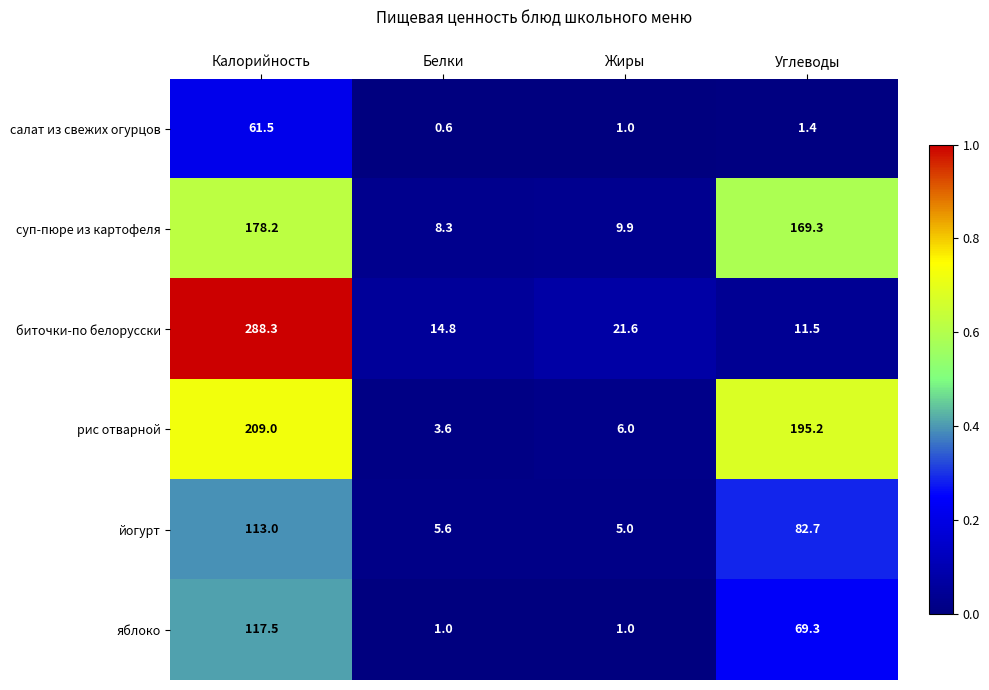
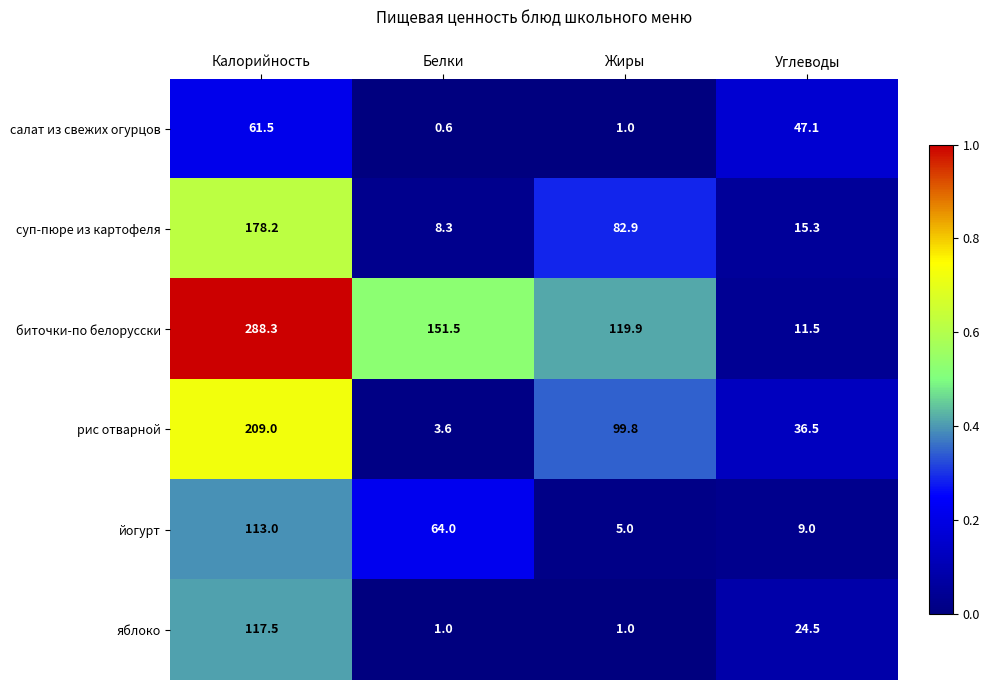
  {
    "салат из свежих огурцов": {
      "Калорийность": 61.5,
      "Белки": 0.6,
      "Жиры": 1.0,
-     "Углеводы": 1.4
+     "Углеводы": 47.1
    },
    "суп-пюре из картофеля": {
      "Калорийность": 178.2,
      "Белки": 8.3,
-     "Жиры": 9.9,
-     "Углеводы": 169.3
+     "Жиры": 82.9,
+     "Углеводы": 15.3
    },
    "биточки-по белорусски": {
      "Калорийность": 288.3,
-     "Белки": 14.8,
-     "Жиры": 21.6,
+     "Белки": 151.5,
+     "Жиры": 119.9,
      "Углеводы": 11.5
    },
    "рис отварной": {
      "Калорийность": 209.0,
      "Белки": 3.6,
-     "Жиры": 6.0,
-     "Углеводы": 195.2
+     "Жиры": 99.8,
+     "Углеводы": 36.5
    },
    "йогурт": {
      "Калорийность": 113.0,
-     "Белки": 5.6,
+     "Белки": 64.0,
      "Жиры": 5.0,
-     "Углеводы": 82.7
+     "Углеводы": 9.0
    },
    "яблоко": {
      "Калорийность": 117.5,
      "Белки": 1.0,
      "Жиры": 1.0,
-     "Углеводы": 69.3
+     "Углеводы": 24.5
    }
  }
